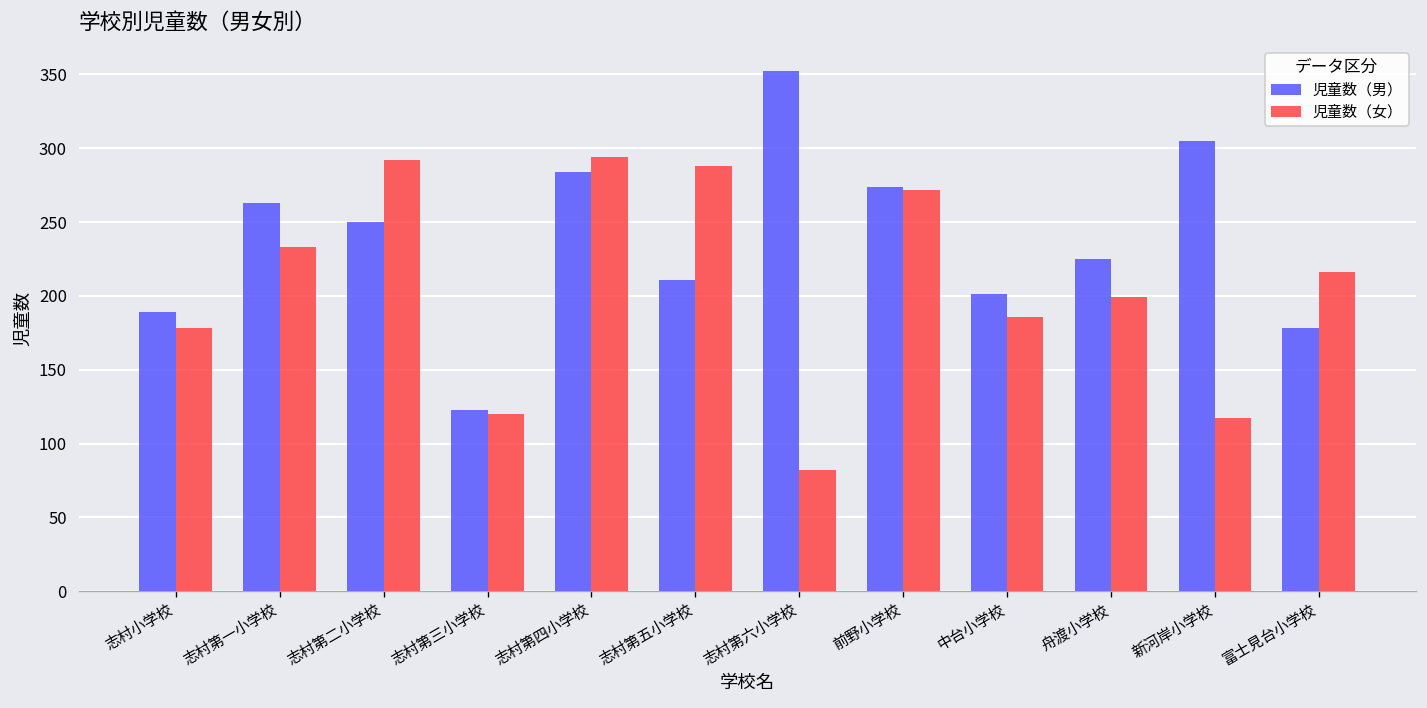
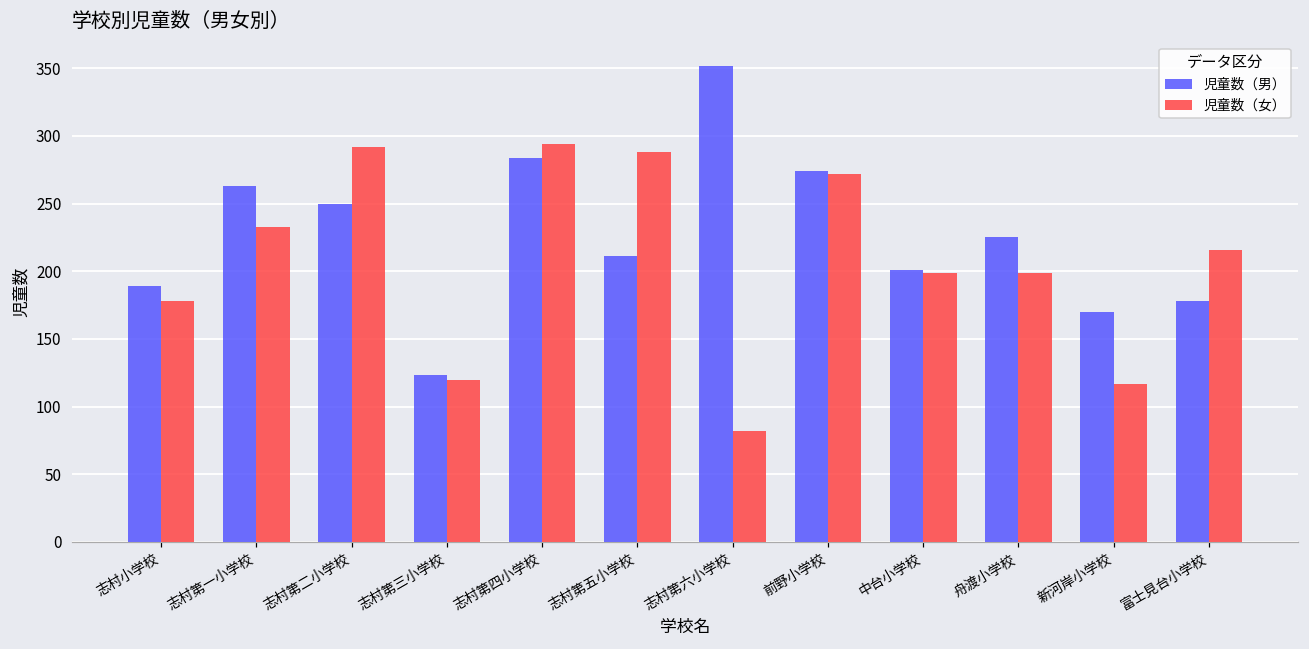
  {
    "児童数（男）": {
      "志村小学校": 189,
      "志村第一小学校": 263,
      "志村第二小学校": 250,
      "志村第三小学校": 123,
      "志村第四小学校": 284,
      "志村第五小学校": 211,
      "志村第六小学校": 352,
      "前野小学校": 274,
      "中台小学校": 201,
      "舟渡小学校": 225,
-     "新河岸小学校": 305,
+     "新河岸小学校": 170,
      "富士見台小学校": 178
    },
    "児童数（女）": {
      "志村小学校": 178,
      "志村第一小学校": 233,
      "志村第二小学校": 292,
      "志村第三小学校": 120,
      "志村第四小学校": 294,
      "志村第五小学校": 288,
      "志村第六小学校": 82,
      "前野小学校": 272,
-     "中台小学校": 186,
+     "中台小学校": 199,
      "舟渡小学校": 199,
      "新河岸小学校": 117,
      "富士見台小学校": 216
    }
  }
